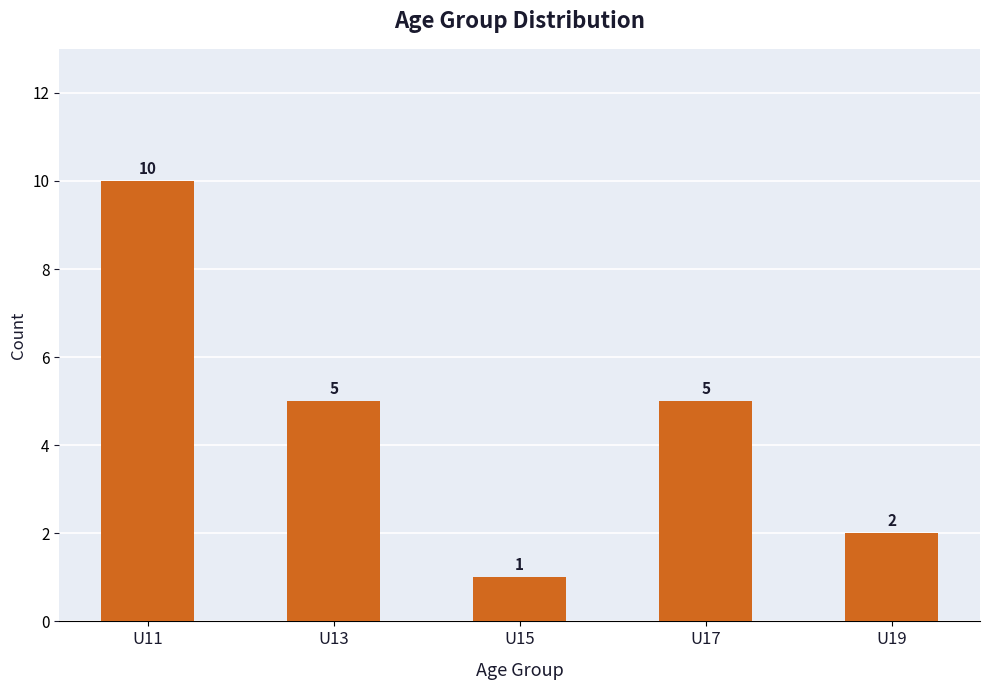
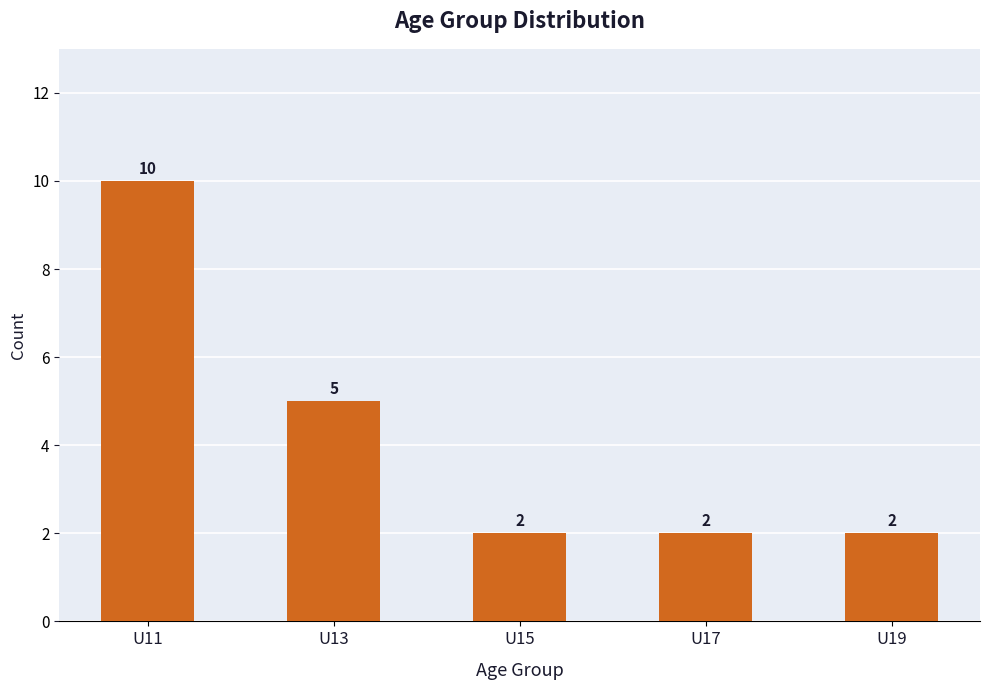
  {
    "U11": 10,
    "U13": 5,
-   "U15": 1,
-   "U17": 5,
+   "U15": 2,
+   "U17": 2,
    "U19": 2
  }
